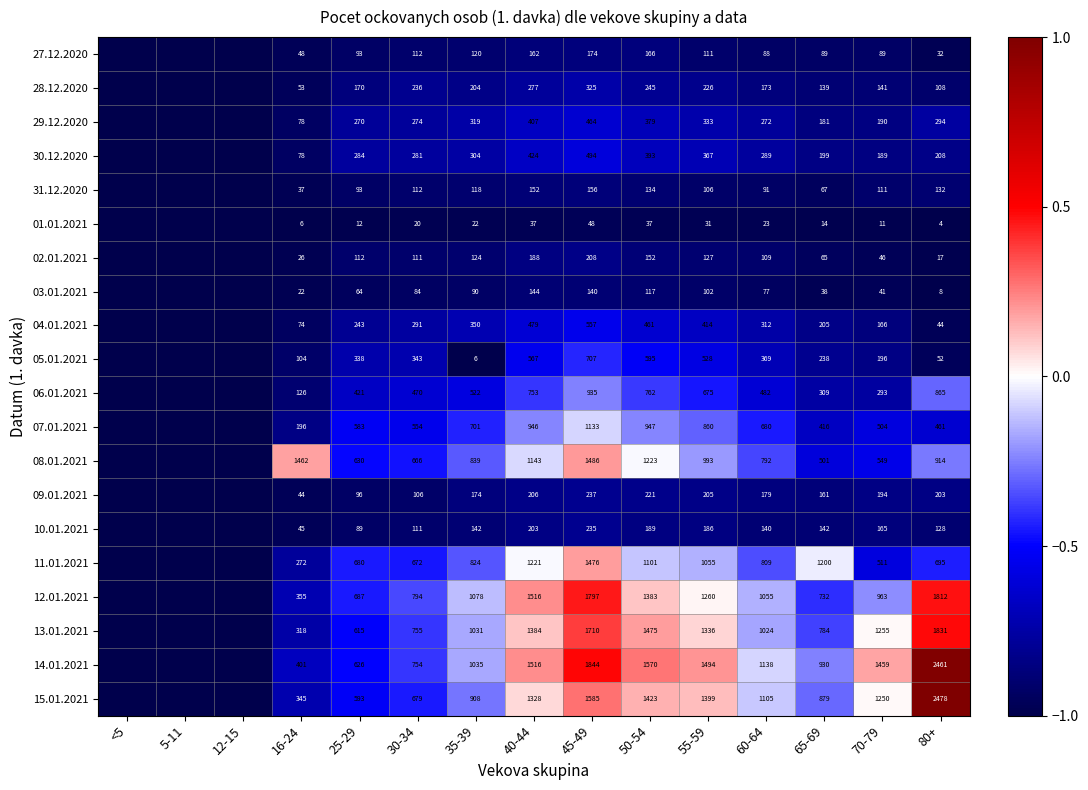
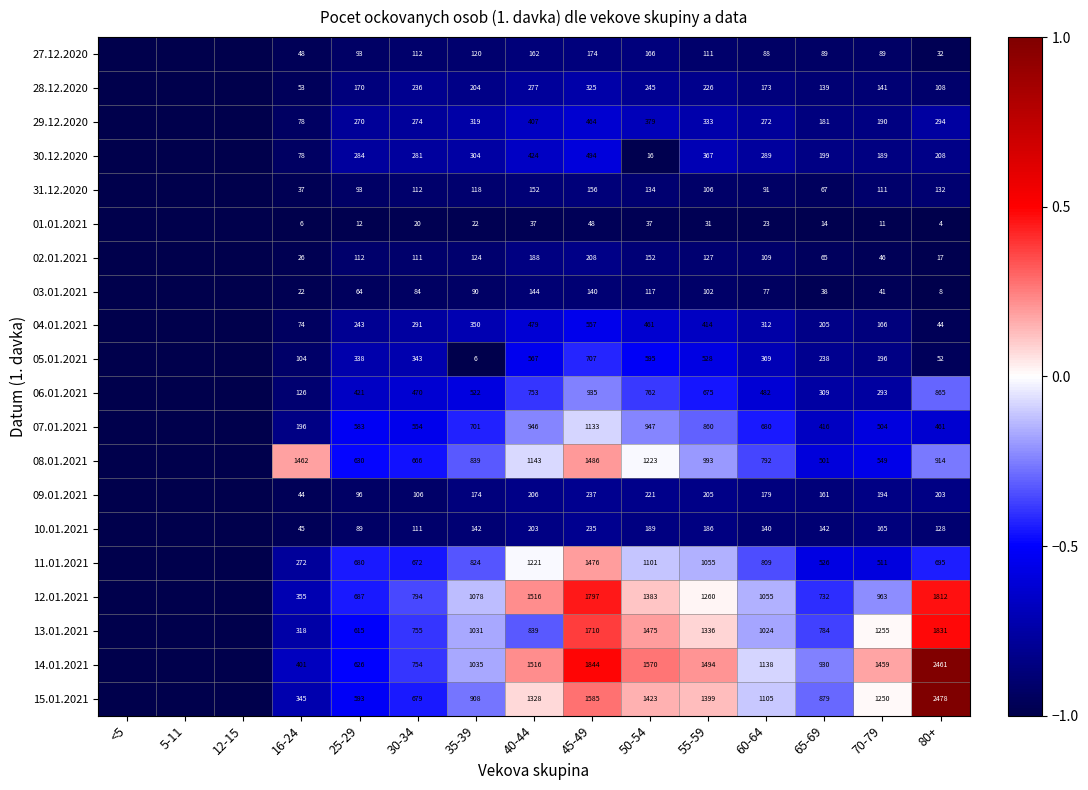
  {
    "30.12.2020": {
      "16-24": 78,
      "25-29": 284,
      "30-34": 281,
      "35-39": 304,
      "40-44": 424,
      "45-49": 494,
-     "50-54": 393,
+     "50-54": 16,
      "55-59": 367,
      "60-64": 289,
      "65-69": 199,
      "70-79": 189,
      "80+": 208
    },
    "11.01.2021": {
      "16-24": 272,
      "25-29": 680,
      "30-34": 672,
      "35-39": 824,
      "40-44": 1221,
      "45-49": 1476,
      "50-54": 1101,
      "55-59": 1055,
      "60-64": 809,
-     "65-69": 1200,
+     "65-69": 526,
      "70-79": 511,
      "80+": 695
    },
    "13.01.2021": {
      "16-24": 318,
      "25-29": 615,
      "30-34": 755,
      "35-39": 1031,
-     "40-44": 1384,
+     "40-44": 839,
      "45-49": 1710,
      "50-54": 1475,
      "55-59": 1336,
      "60-64": 1024,
      "65-69": 784,
      "70-79": 1255,
      "80+": 1831
    }
  }
